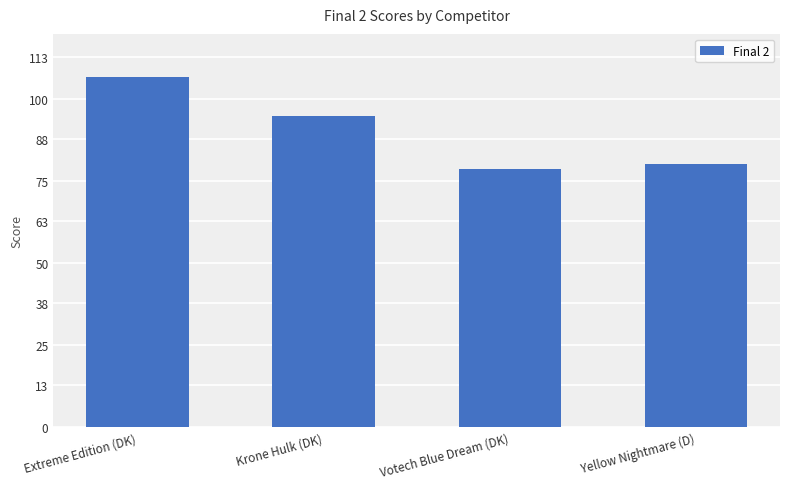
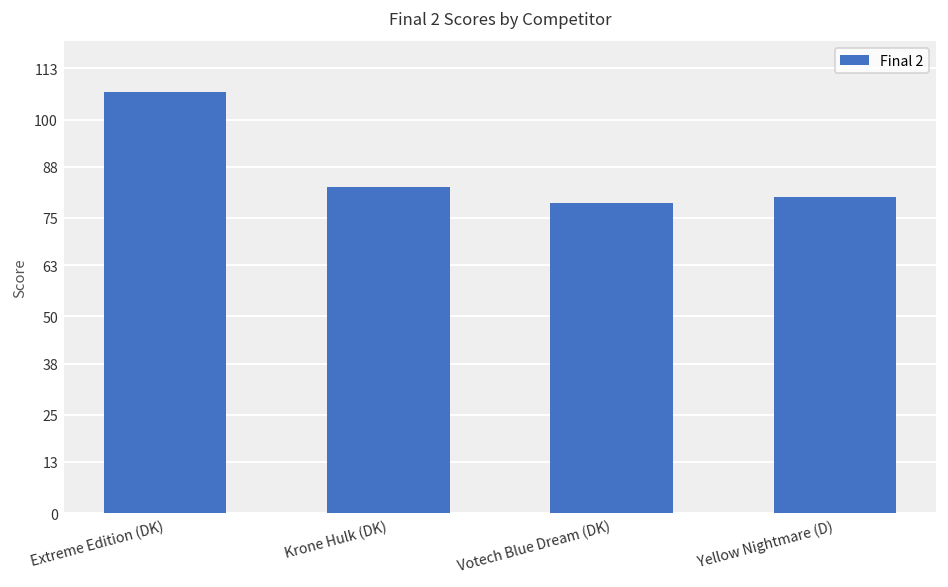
  {
    "Extreme Edition (DK)": 107,
-   "Krone Hulk (DK)": 95,
+   "Krone Hulk (DK)": 83,
    "Votech Blue Dream (DK)": 79,
    "Yellow Nightmare (D)": 80
  }
